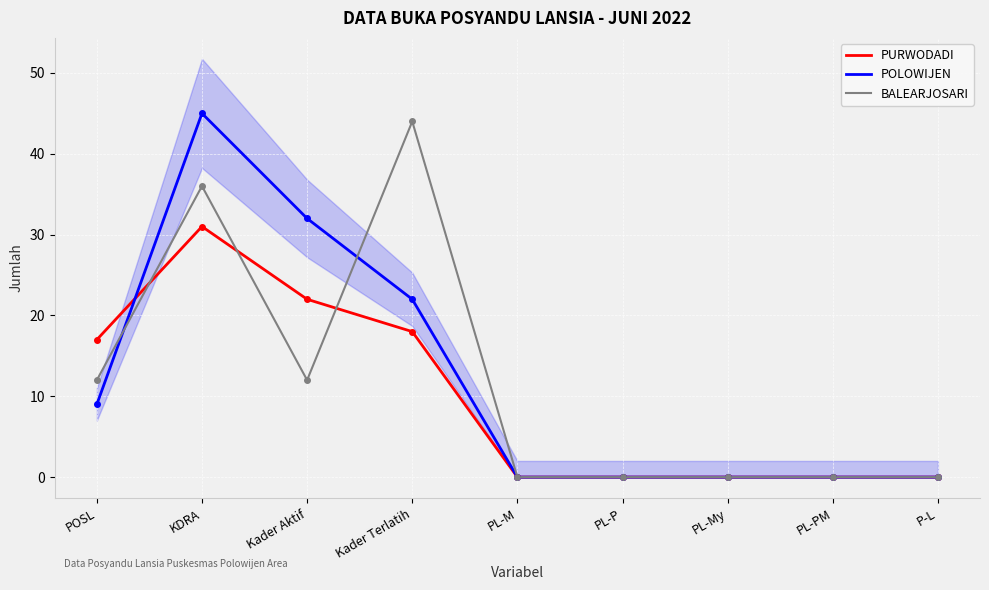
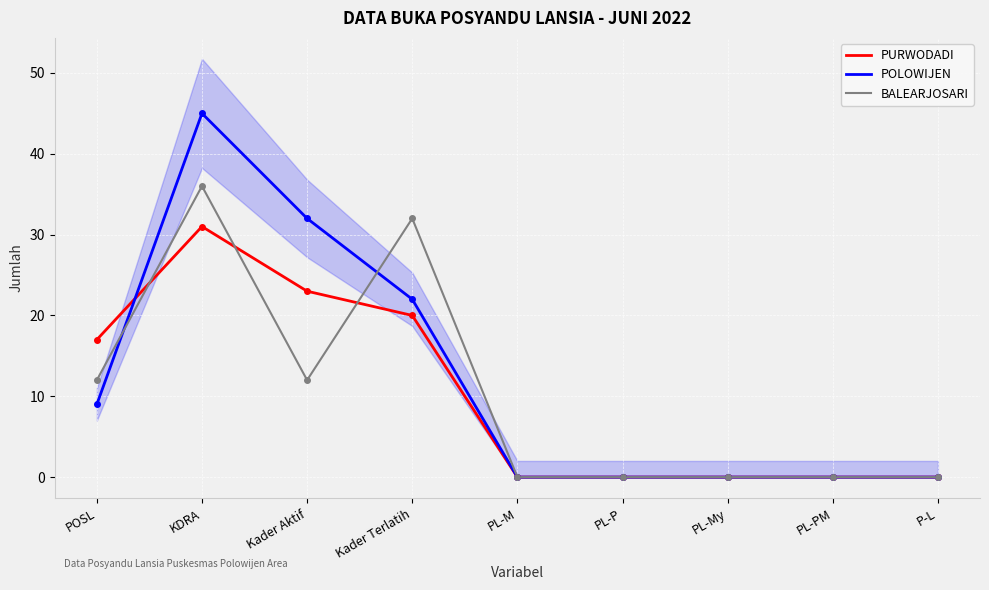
  {
    "PURWODADI": {
      "POSL": 17,
      "KDRA": 31,
-     "Kader Aktif": 22,
-     "Kader Terlatih": 18
+     "Kader Aktif": 23,
+     "Kader Terlatih": 20
    },
    "BALEARJOSARI": {
      "POSL": 12,
      "KDRA": 36,
      "Kader Aktif": 12,
-     "Kader Terlatih": 44
+     "Kader Terlatih": 32
    }
  }
